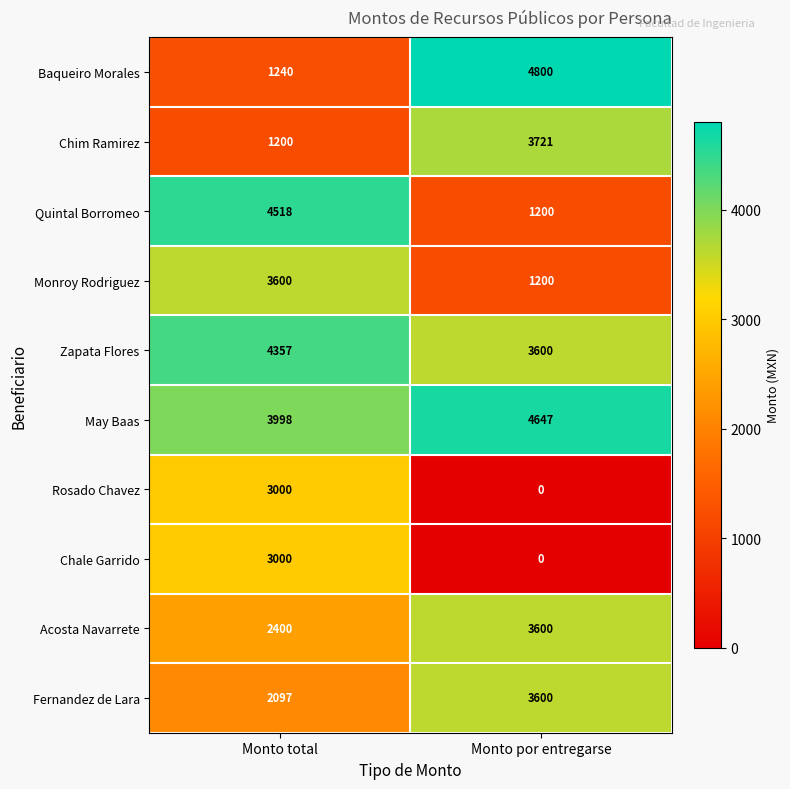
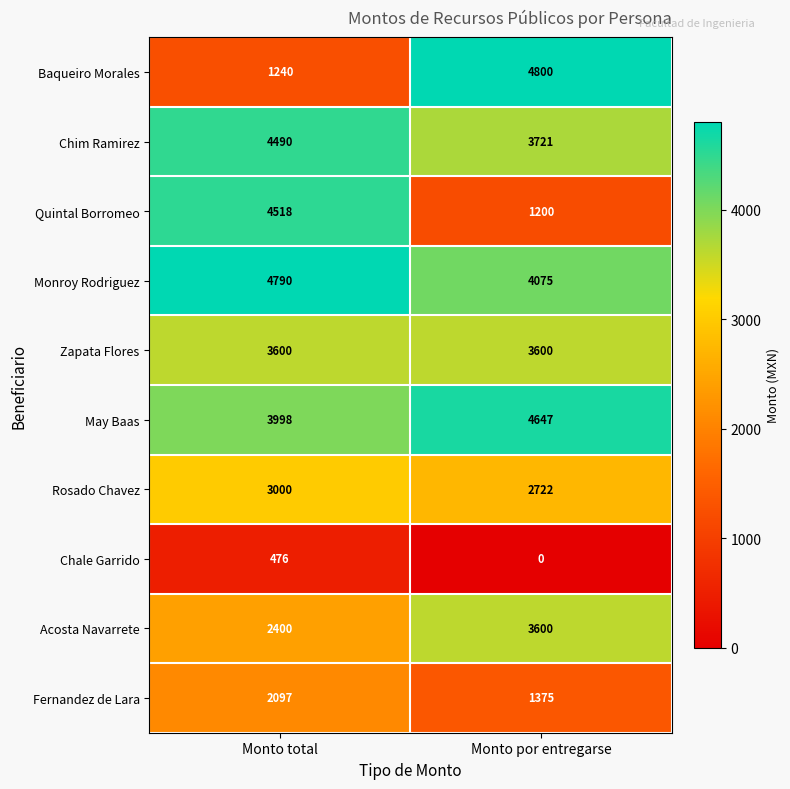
  {
    "Baqueiro Morales": {
      "Monto total": 1240,
      "Monto por entregarse": 4800
    },
    "Chim Ramirez": {
-     "Monto total": 1200,
+     "Monto total": 4490,
      "Monto por entregarse": 3721
    },
    "Quintal Borromeo": {
      "Monto total": 4518,
      "Monto por entregarse": 1200
    },
    "Monroy Rodriguez": {
-     "Monto total": 3600,
-     "Monto por entregarse": 1200
+     "Monto total": 4790,
+     "Monto por entregarse": 4075
    },
    "Zapata Flores": {
-     "Monto total": 4357,
+     "Monto total": 3600,
      "Monto por entregarse": 3600
    },
    "May Baas": {
      "Monto total": 3998,
      "Monto por entregarse": 4647
    },
    "Rosado Chavez": {
      "Monto total": 3000,
-     "Monto por entregarse": 0
+     "Monto por entregarse": 2722
    },
    "Chale Garrido": {
-     "Monto total": 3000,
+     "Monto total": 476,
      "Monto por entregarse": 0
    },
    "Acosta Navarrete": {
      "Monto total": 2400,
      "Monto por entregarse": 3600
    },
    "Fernandez de Lara": {
      "Monto total": 2097,
-     "Monto por entregarse": 3600
+     "Monto por entregarse": 1375
    }
  }
